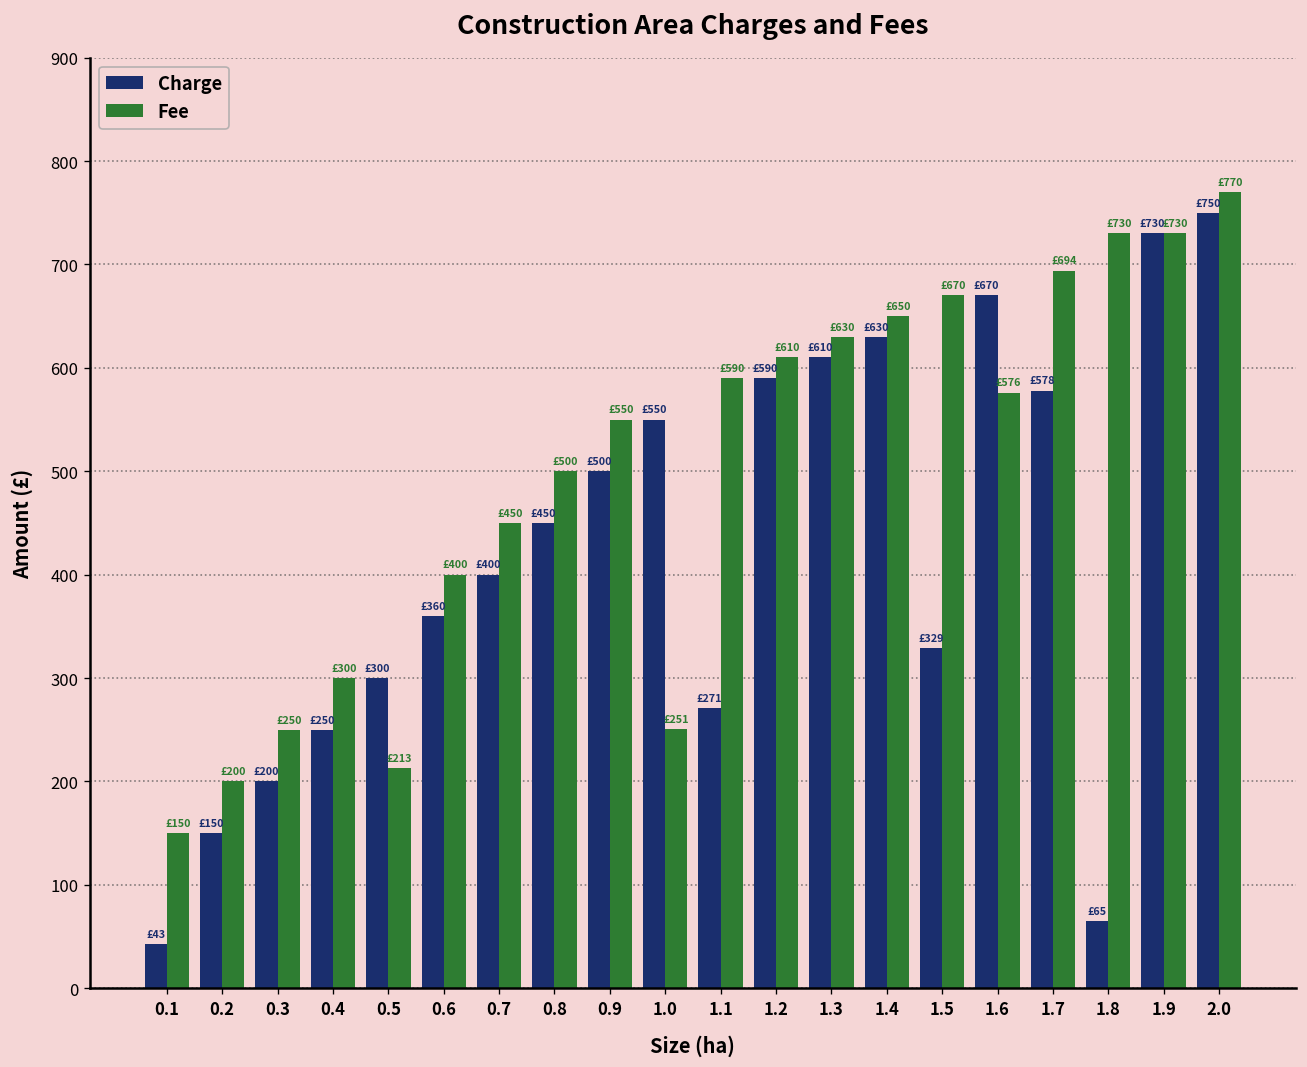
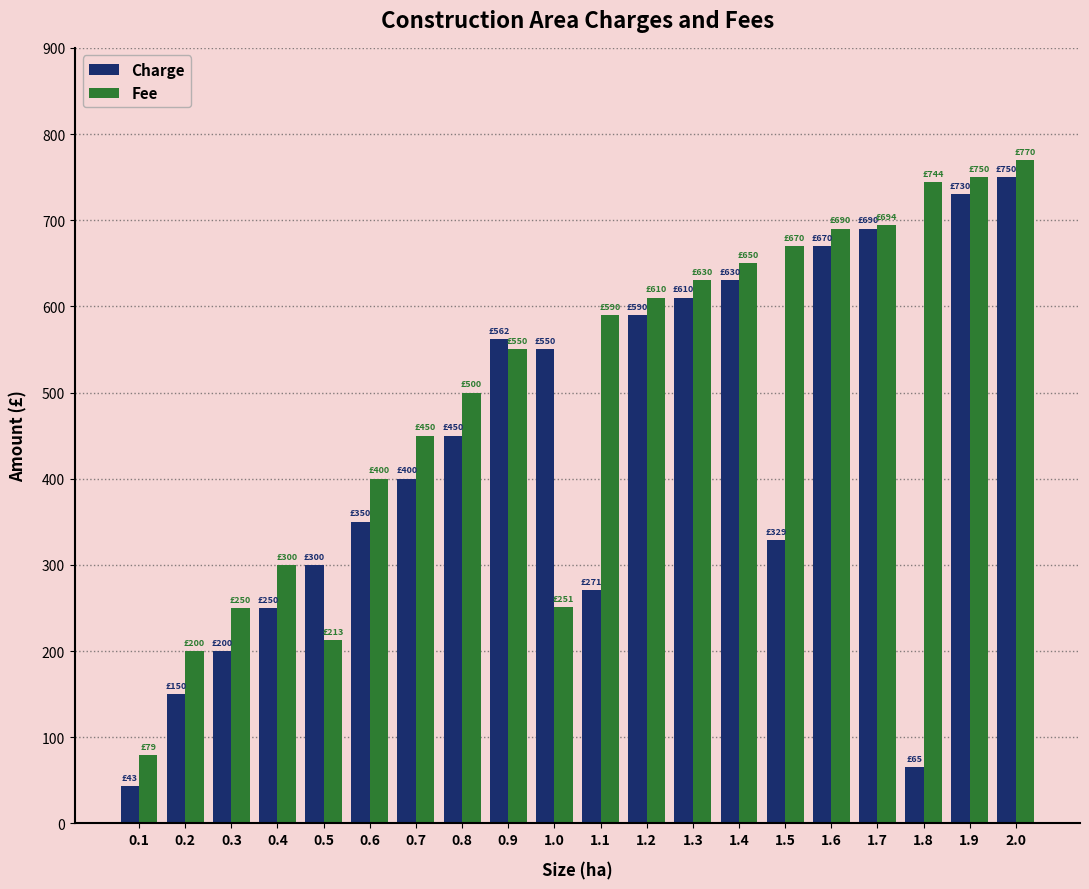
  {
    "Charge": {
      "0.1": "£43",
      "0.2": "£150",
      "0.3": "£200",
      "0.4": "£250",
      "0.5": "£300",
-     "0.6": "£360",
+     "0.6": "£350",
      "0.7": "£400",
      "0.8": "£450",
-     "0.9": "£500",
+     "0.9": "£562",
      "1.0": "£550",
      "1.1": "£271",
      "1.2": "£590",
      "1.3": "£610",
      "1.4": "£630",
      "1.5": "£329",
      "1.6": "£670",
-     "1.7": "£578",
+     "1.7": "£690",
      "1.8": "£65",
      "1.9": "£730",
      "2.0": "£750"
    },
    "Fee": {
-     "0.1": "£150",
+     "0.1": "£79",
      "0.2": "£200",
      "0.3": "£250",
      "0.4": "£300",
      "0.5": "£213",
      "0.6": "£400",
      "0.7": "£450",
      "0.8": "£500",
      "0.9": "£550",
      "1.0": "£251",
      "1.1": "£590",
      "1.2": "£610",
      "1.3": "£630",
      "1.4": "£650",
      "1.5": "£670",
-     "1.6": "£576",
+     "1.6": "£690",
      "1.7": "£694",
-     "1.8": "£730",
-     "1.9": "£730",
+     "1.8": "£744",
+     "1.9": "£750",
      "2.0": "£770"
    }
  }
